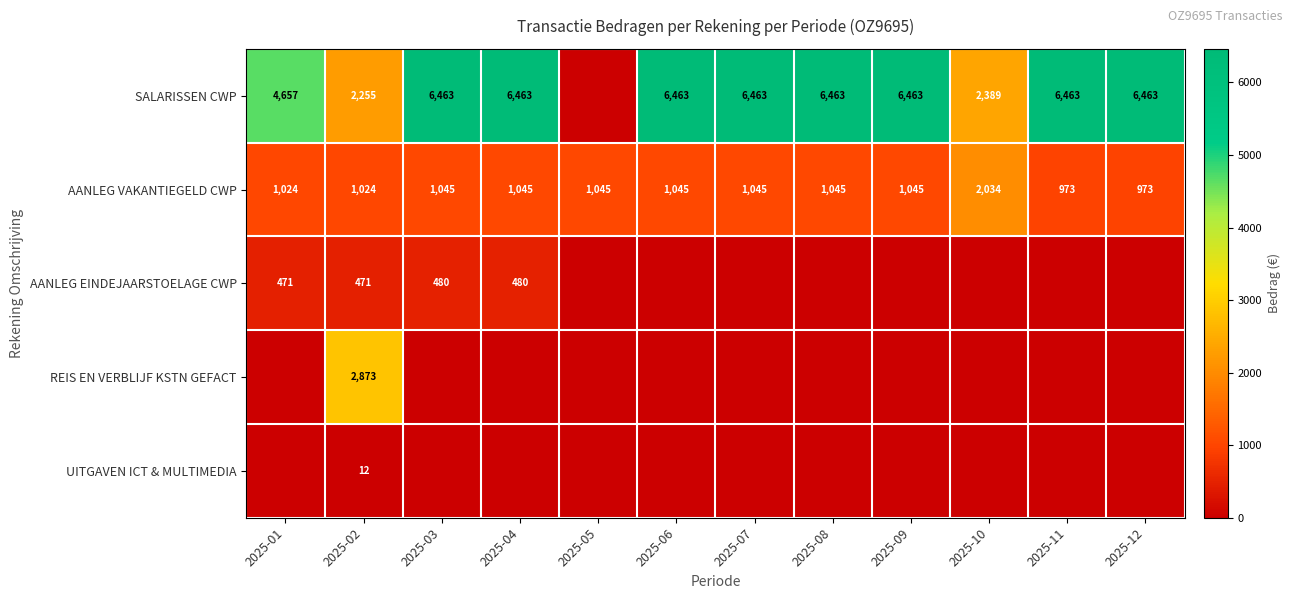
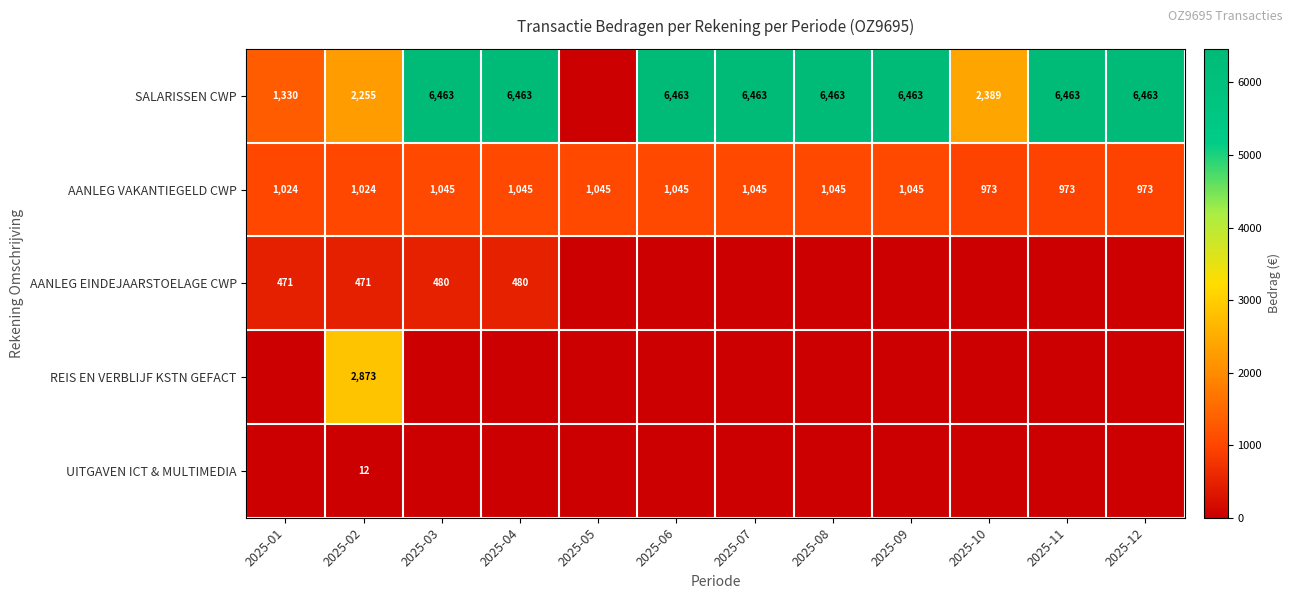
  {
    "SALARISSEN CWP": {
-     "2025-01": "4,657",
+     "2025-01": "1,330",
      "2025-02": "2,255",
      "2025-03": "6,463",
      "2025-04": "6,463",
      "2025-06": "6,463",
      "2025-07": "6,463",
      "2025-08": "6,463",
      "2025-09": "6,463",
      "2025-10": "2,389",
      "2025-11": "6,463",
      "2025-12": "6,463"
    },
    "AANLEG VAKANTIEGELD CWP": {
      "2025-01": "1,024",
      "2025-02": "1,024",
      "2025-03": "1,045",
      "2025-04": "1,045",
      "2025-05": "1,045",
      "2025-06": "1,045",
      "2025-07": "1,045",
      "2025-08": "1,045",
      "2025-09": "1,045",
-     "2025-10": "2,034",
+     "2025-10": "973",
      "2025-11": "973",
      "2025-12": "973"
    },
    "AANLEG EINDEJAARSTOELAGE CWP": {
      "2025-01": "471",
      "2025-02": "471",
      "2025-03": "480",
      "2025-04": "480"
    },
    "REIS EN VERBLIJF KSTN GEFACT": {
      "2025-02": "2,873"
    },
    "UITGAVEN ICT & MULTIMEDIA": {
      "2025-02": "12"
    }
  }
